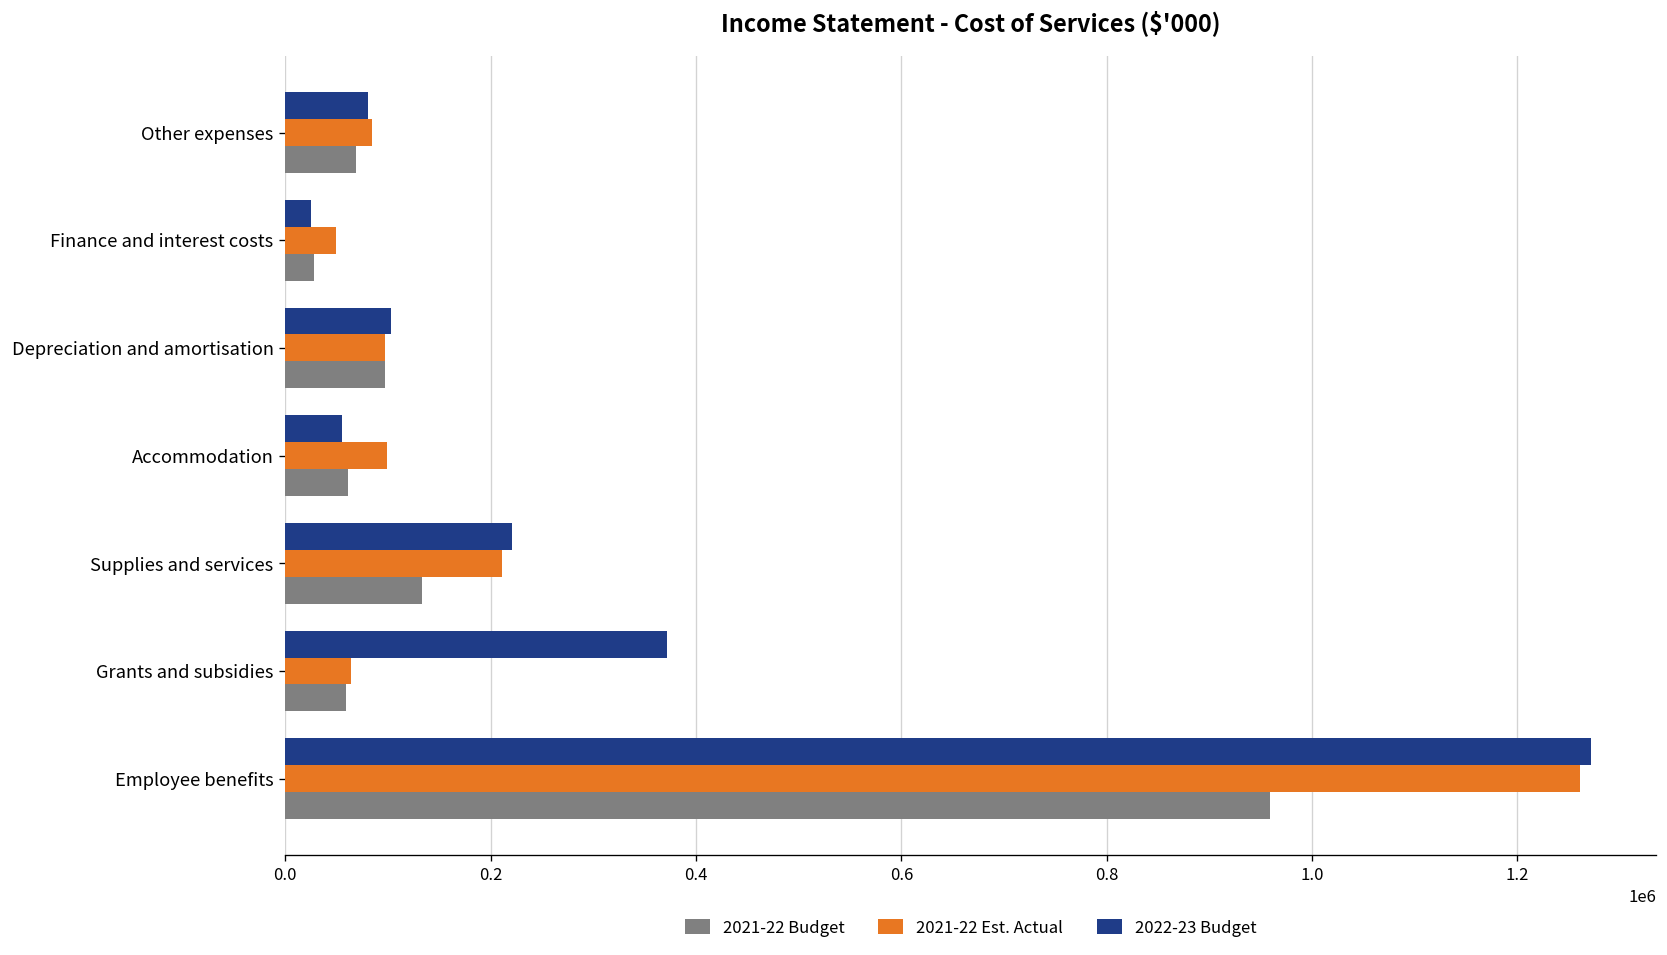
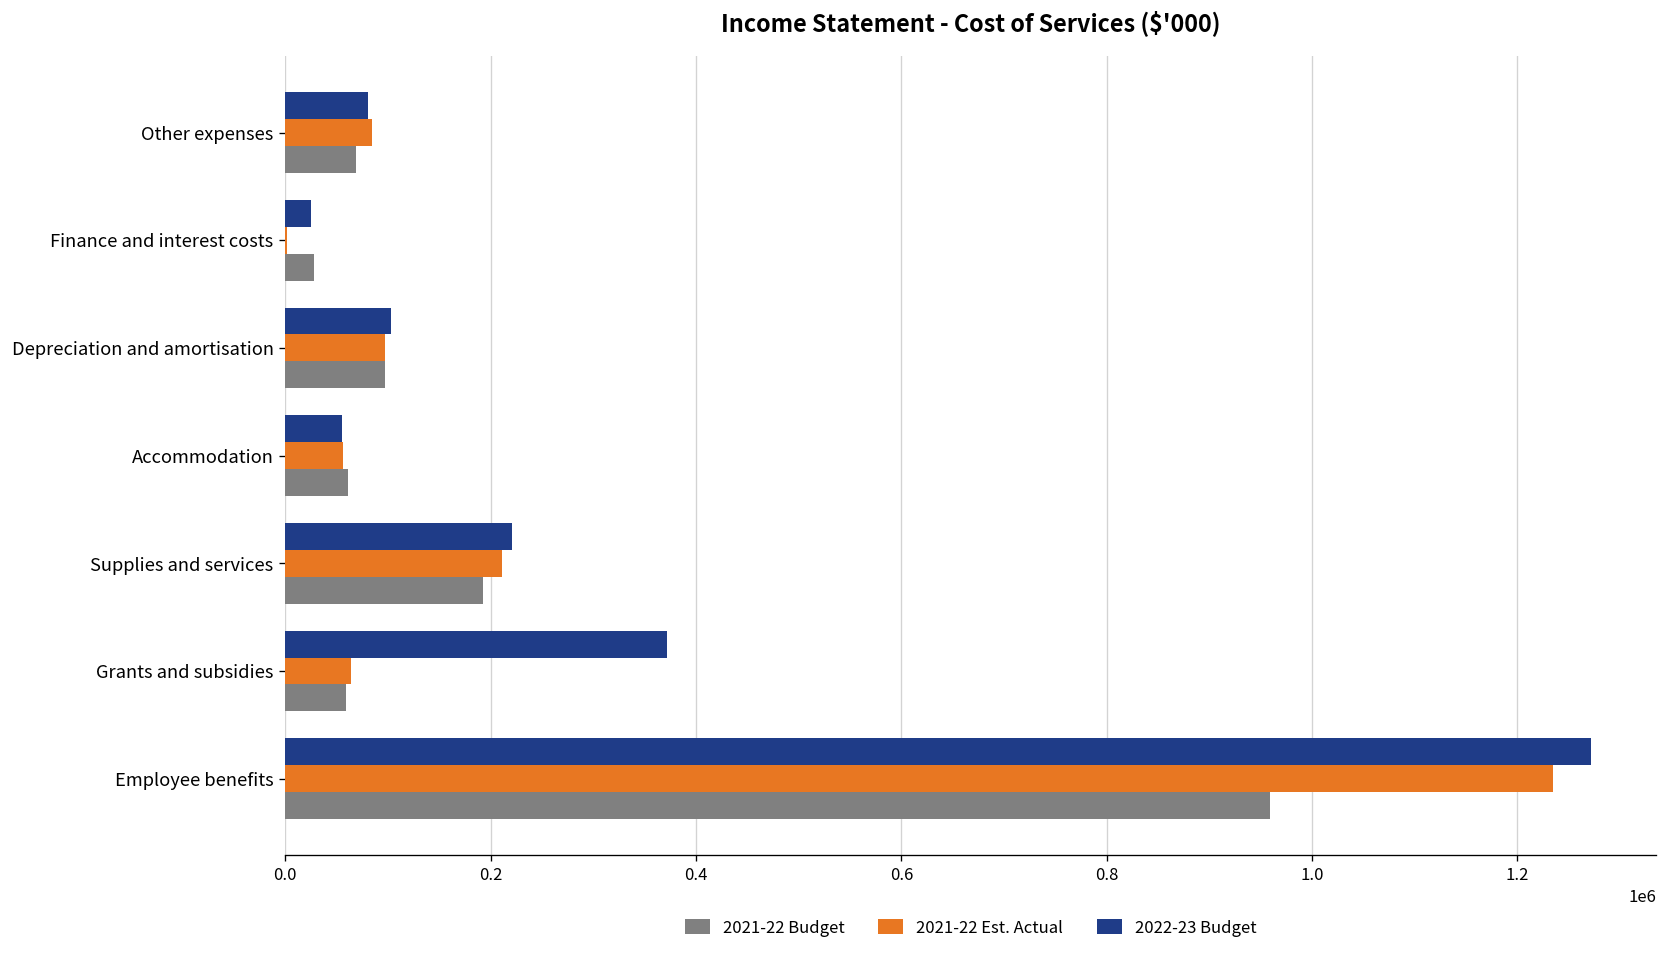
  {
    "2021-22 Budget": {
      "Other expenses": 70000,
      "Finance and interest costs": 30000,
      "Depreciation and amortisation": 100000,
      "Accommodation": 60000,
-     "Supplies and services": 130000,
+     "Supplies and services": 190000,
      "Grants and subsidies": 60000,
      "Employee benefits": 960000
    },
    "2021-22 Est. Actual": {
      "Other expenses": 80000,
-     "Finance and interest costs": 50000,
+     "Finance and interest costs": 0,
      "Depreciation and amortisation": 100000,
-     "Accommodation": 100000,
+     "Accommodation": 60000,
      "Supplies and services": 210000,
      "Grants and subsidies": 60000,
-     "Employee benefits": 1260000
+     "Employee benefits": 1230000
    },
    "2022-23 Budget": {
      "Other expenses": 80000,
      "Finance and interest costs": 30000,
      "Depreciation and amortisation": 100000,
      "Accommodation": 50000,
      "Supplies and services": 220000,
      "Grants and subsidies": 370000,
      "Employee benefits": 1270000
    }
  }
